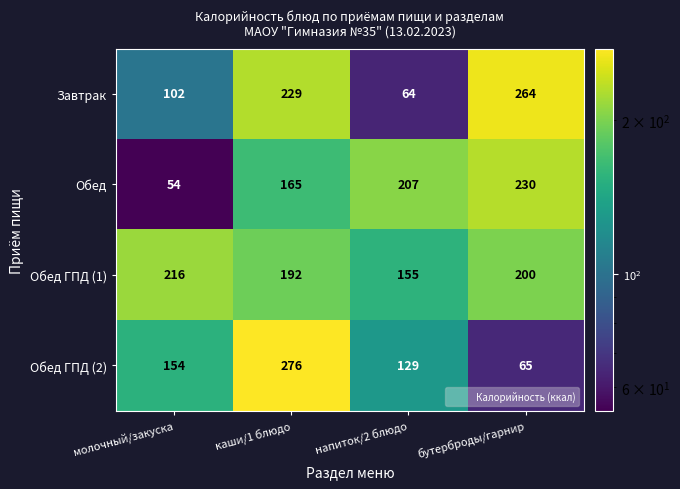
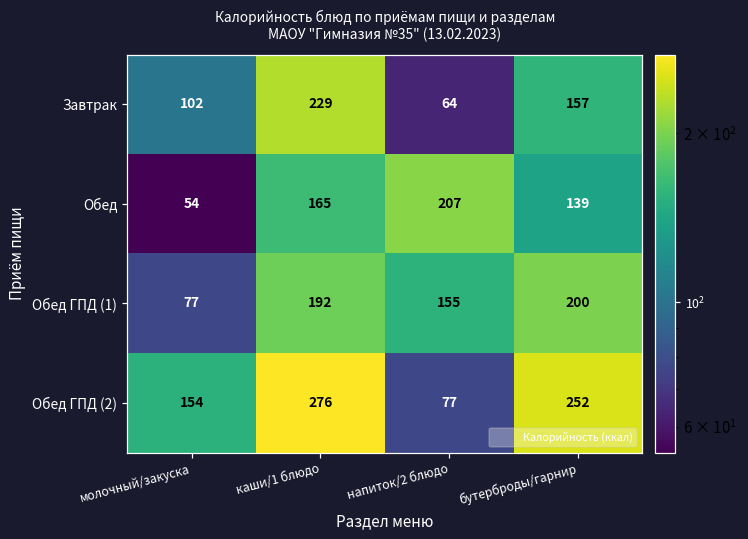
  {
    "Завтрак": {
      "молочный/закуска": 102,
      "каши/1 блюдо": 229,
      "напиток/2 блюдо": 64,
-     "бутерброды/гарнир": 264
+     "бутерброды/гарнир": 157
    },
    "Обед": {
      "молочный/закуска": 54,
      "каши/1 блюдо": 165,
      "напиток/2 блюдо": 207,
-     "бутерброды/гарнир": 230
+     "бутерброды/гарнир": 139
    },
    "Обед ГПД (1)": {
-     "молочный/закуска": 216,
+     "молочный/закуска": 77,
      "каши/1 блюдо": 192,
      "напиток/2 блюдо": 155,
      "бутерброды/гарнир": 200
    },
    "Обед ГПД (2)": {
      "молочный/закуска": 154,
      "каши/1 блюдо": 276,
-     "напиток/2 блюдо": 129,
-     "бутерброды/гарнир": 65
+     "напиток/2 блюдо": 77,
+     "бутерброды/гарнир": 252
    }
  }
